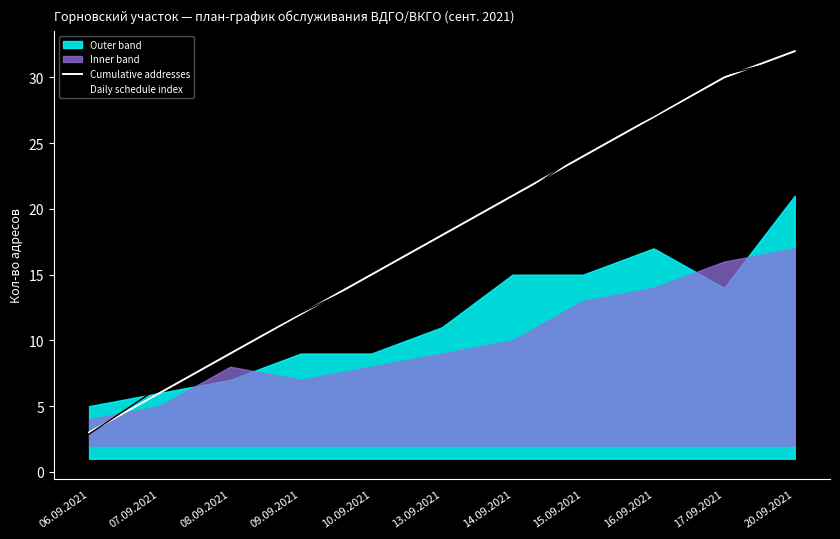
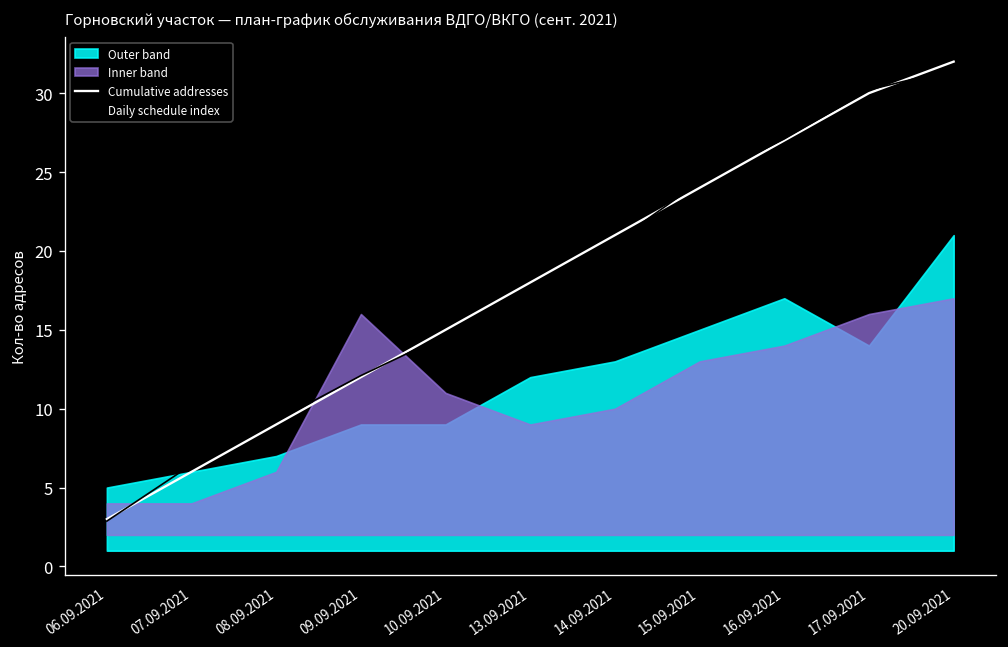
  {
    "Outer band": {
      "06.09.2021": 5,
      "08.09.2021": 7,
      "09.09.2021": 9,
      "10.09.2021": 9,
-     "13.09.2021": 11,
-     "14.09.2021": 15,
+     "13.09.2021": 12,
+     "14.09.2021": 13,
      "15.09.2021": 15,
      "16.09.2021": 17,
      "17.09.2021": 14,
      "20.09.2021": 21
    },
    "Cumulative addresses": {
      "08.09.2021": 9,
      "10.09.2021": 15,
      "13.09.2021": 18,
      "14.09.2021": 21,
      "15.09.2021": 24,
      "17.09.2021": 30,
      "20.09.2021": 32
    },
    "Inner band": {
      "06.09.2021": 4,
-     "07.09.2021": 5,
-     "08.09.2021": 8,
-     "09.09.2021": 7,
-     "10.09.2021": 8,
+     "07.09.2021": 4,
+     "08.09.2021": 6,
+     "09.09.2021": 16,
+     "10.09.2021": 11,
      "13.09.2021": 9,
      "14.09.2021": 10,
      "15.09.2021": 13,
      "16.09.2021": 14,
      "17.09.2021": 16,
      "20.09.2021": 17
    },
    "Daily schedule index": {
      "07.09.2021": 6.5,
      "08.09.2021": 9.2,
      "10.09.2021": 14.7,
      "13.09.2021": 17.7,
      "14.09.2021": 20.6,
      "15.09.2021": 24.4,
      "17.09.2021": 30.2,
      "20.09.2021": 31.5
    }
  }
